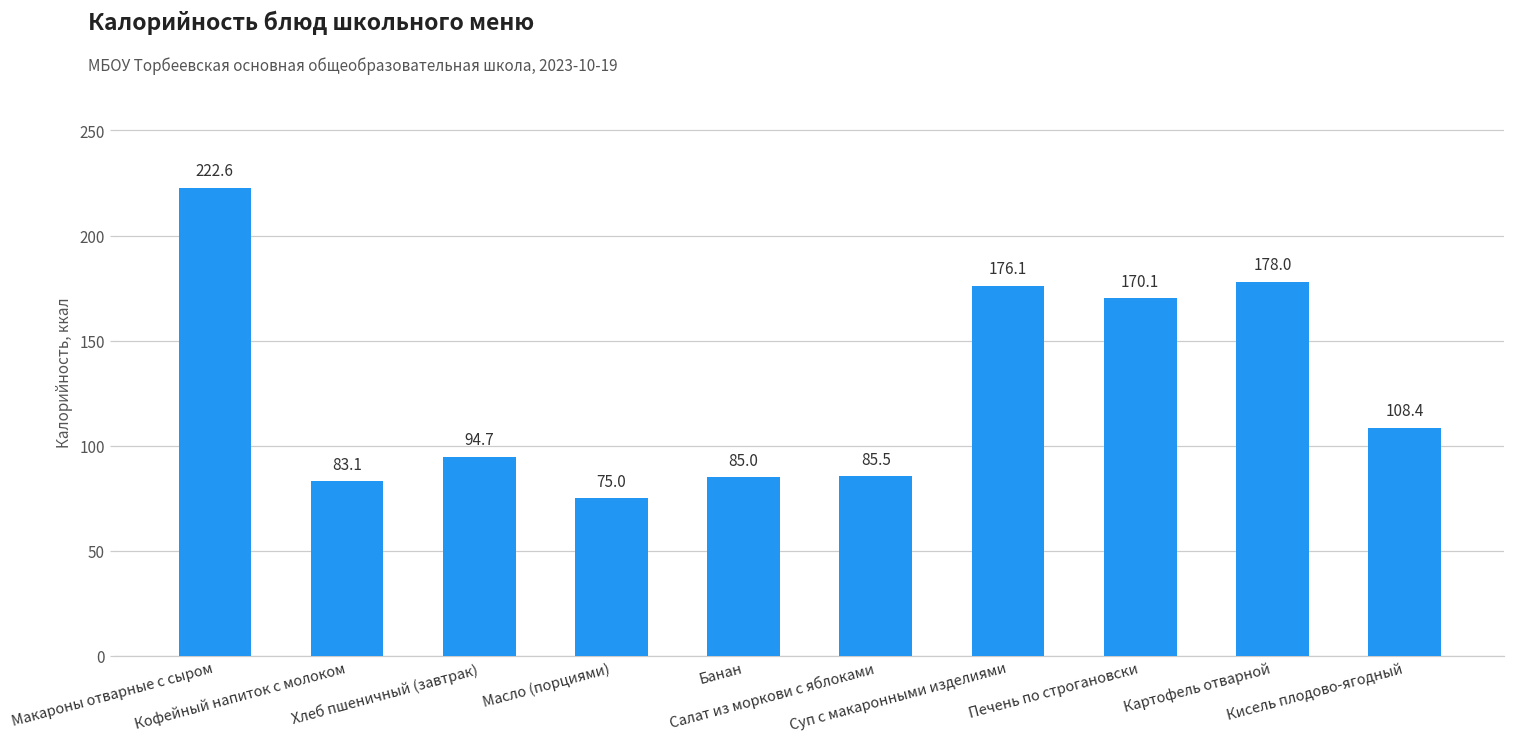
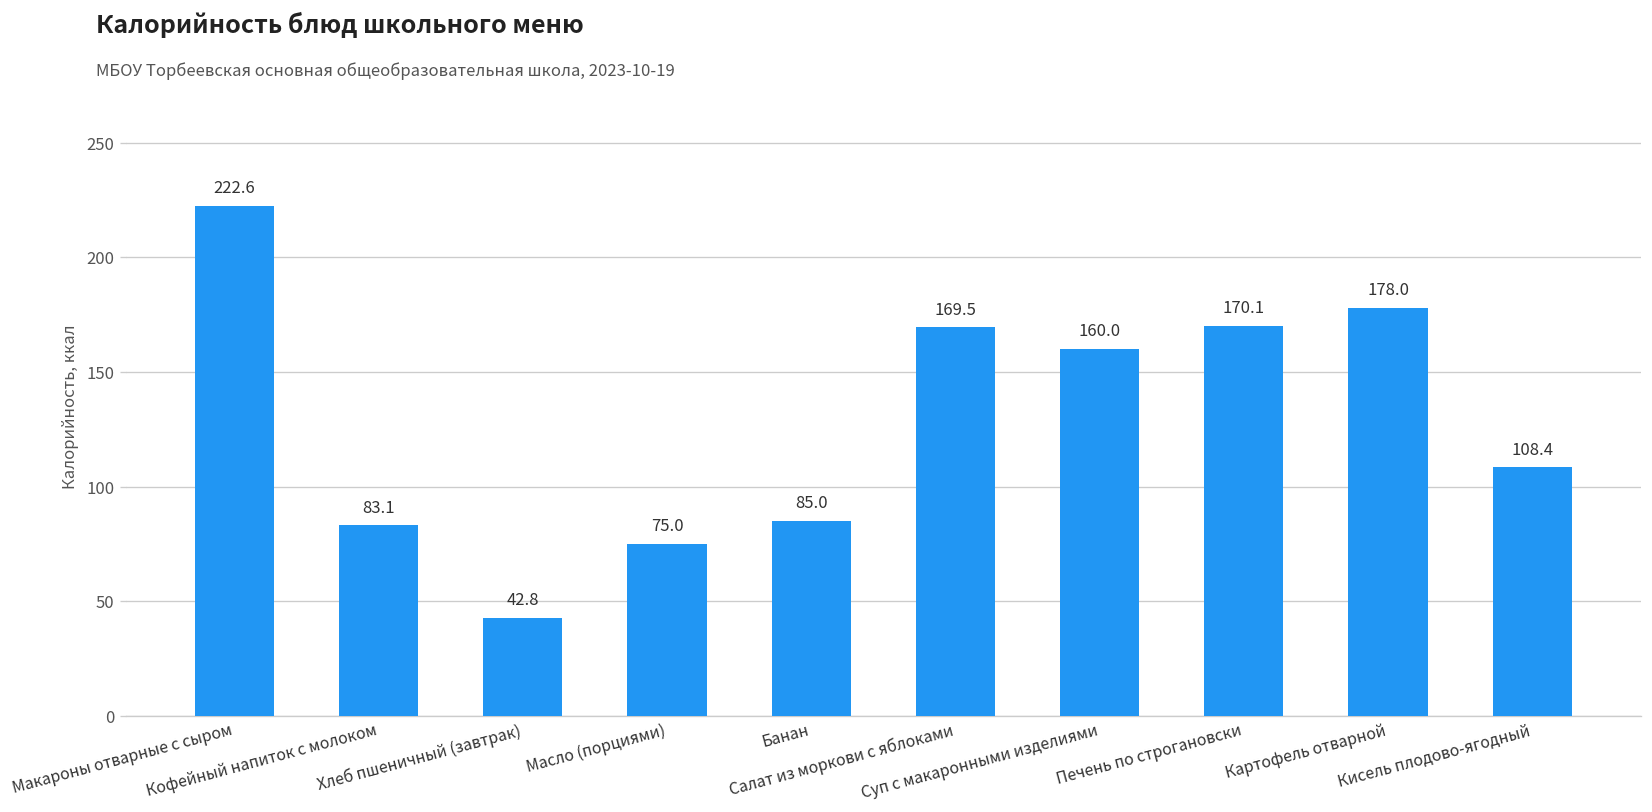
  {
    "Макароны отварные с сыром": 222.6,
    "Кофейный напиток с молоком": 83.1,
-   "Хлеб пшеничный (завтрак)": 94.7,
+   "Хлеб пшеничный (завтрак)": 42.8,
    "Масло (порциями)": 75.0,
    "Банан": 85.0,
-   "Салат из моркови с яблоками": 85.5,
-   "Суп с макаронными изделиями": 176.1,
+   "Салат из моркови с яблоками": 169.5,
+   "Суп с макаронными изделиями": 160.0,
    "Печень по строгановски": 170.1,
    "Картофель отварной": 178.0,
    "Кисель плодово-ягодный": 108.4
  }
